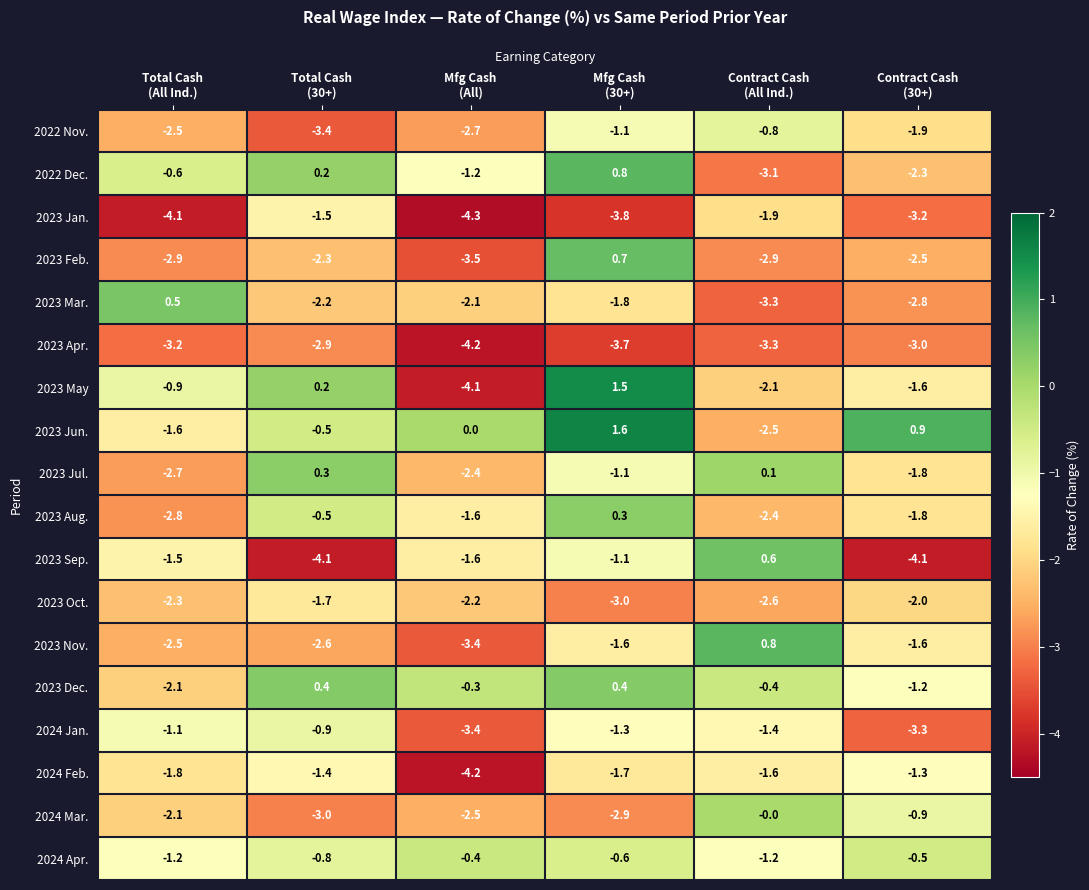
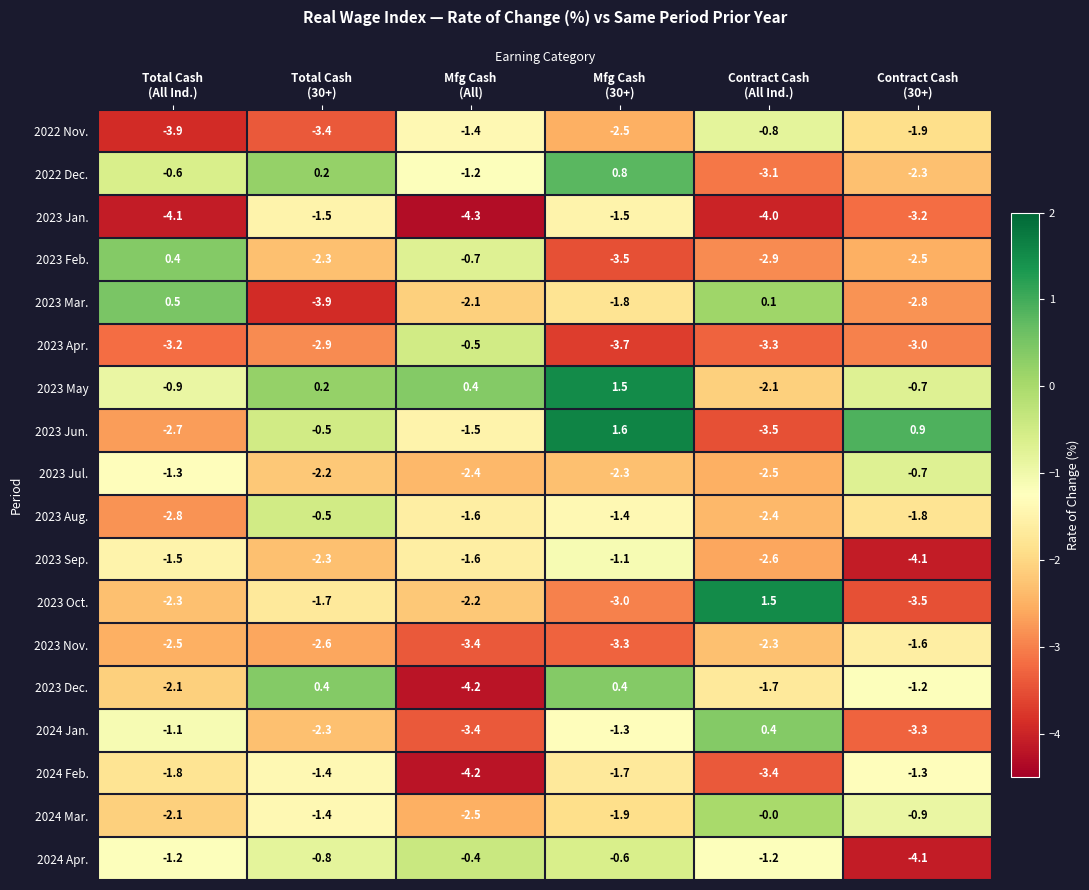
  {
    "2022 Nov.": {
-     "Total Cash (All Ind.)": -2.5,
+     "Total Cash (All Ind.)": -3.9,
      "Total Cash (30+)": -3.4,
-     "Mfg Cash (All)": -2.7,
-     "Mfg Cash (30+)": -1.1,
+     "Mfg Cash (All)": -1.4,
+     "Mfg Cash (30+)": -2.5,
      "Contract Cash (All Ind.)": -0.8,
      "Contract Cash (30+)": -1.9
    },
    "2022 Dec.": {
      "Total Cash (All Ind.)": -0.6,
      "Total Cash (30+)": 0.2,
      "Mfg Cash (All)": -1.2,
      "Mfg Cash (30+)": 0.8,
      "Contract Cash (All Ind.)": -3.1,
      "Contract Cash (30+)": -2.3
    },
    "2023 Jan.": {
      "Total Cash (All Ind.)": -4.1,
      "Total Cash (30+)": -1.5,
      "Mfg Cash (All)": -4.3,
-     "Mfg Cash (30+)": -3.8,
-     "Contract Cash (All Ind.)": -1.9,
+     "Mfg Cash (30+)": -1.5,
+     "Contract Cash (All Ind.)": -4.0,
      "Contract Cash (30+)": -3.2
    },
    "2023 Feb.": {
-     "Total Cash (All Ind.)": -2.9,
+     "Total Cash (All Ind.)": 0.4,
      "Total Cash (30+)": -2.3,
-     "Mfg Cash (All)": -3.5,
-     "Mfg Cash (30+)": 0.7,
+     "Mfg Cash (All)": -0.7,
+     "Mfg Cash (30+)": -3.5,
      "Contract Cash (All Ind.)": -2.9,
      "Contract Cash (30+)": -2.5
    },
    "2023 Mar.": {
      "Total Cash (All Ind.)": 0.5,
-     "Total Cash (30+)": -2.2,
+     "Total Cash (30+)": -3.9,
      "Mfg Cash (All)": -2.1,
      "Mfg Cash (30+)": -1.8,
-     "Contract Cash (All Ind.)": -3.3,
+     "Contract Cash (All Ind.)": 0.1,
      "Contract Cash (30+)": -2.8
    },
    "2023 Apr.": {
      "Total Cash (All Ind.)": -3.2,
      "Total Cash (30+)": -2.9,
-     "Mfg Cash (All)": -4.2,
+     "Mfg Cash (All)": -0.5,
      "Mfg Cash (30+)": -3.7,
      "Contract Cash (All Ind.)": -3.3,
      "Contract Cash (30+)": -3.0
    },
    "2023 May": {
      "Total Cash (All Ind.)": -0.9,
      "Total Cash (30+)": 0.2,
-     "Mfg Cash (All)": -4.1,
+     "Mfg Cash (All)": 0.4,
      "Mfg Cash (30+)": 1.5,
      "Contract Cash (All Ind.)": -2.1,
-     "Contract Cash (30+)": -1.6
+     "Contract Cash (30+)": -0.7
    },
    "2023 Jun.": {
-     "Total Cash (All Ind.)": -1.6,
+     "Total Cash (All Ind.)": -2.7,
      "Total Cash (30+)": -0.5,
-     "Mfg Cash (All)": 0.0,
+     "Mfg Cash (All)": -1.5,
      "Mfg Cash (30+)": 1.6,
-     "Contract Cash (All Ind.)": -2.5,
+     "Contract Cash (All Ind.)": -3.5,
      "Contract Cash (30+)": 0.9
    },
    "2023 Jul.": {
-     "Total Cash (All Ind.)": -2.7,
-     "Total Cash (30+)": 0.3,
+     "Total Cash (All Ind.)": -1.3,
+     "Total Cash (30+)": -2.2,
      "Mfg Cash (All)": -2.4,
-     "Mfg Cash (30+)": -1.1,
-     "Contract Cash (All Ind.)": 0.1,
-     "Contract Cash (30+)": -1.8
+     "Mfg Cash (30+)": -2.3,
+     "Contract Cash (All Ind.)": -2.5,
+     "Contract Cash (30+)": -0.7
    },
    "2023 Aug.": {
      "Total Cash (All Ind.)": -2.8,
      "Total Cash (30+)": -0.5,
      "Mfg Cash (All)": -1.6,
-     "Mfg Cash (30+)": 0.3,
+     "Mfg Cash (30+)": -1.4,
      "Contract Cash (All Ind.)": -2.4,
      "Contract Cash (30+)": -1.8
    },
    "2023 Sep.": {
      "Total Cash (All Ind.)": -1.5,
-     "Total Cash (30+)": -4.1,
+     "Total Cash (30+)": -2.3,
      "Mfg Cash (All)": -1.6,
      "Mfg Cash (30+)": -1.1,
-     "Contract Cash (All Ind.)": 0.6,
+     "Contract Cash (All Ind.)": -2.6,
      "Contract Cash (30+)": -4.1
    },
    "2023 Oct.": {
      "Total Cash (All Ind.)": -2.3,
      "Total Cash (30+)": -1.7,
      "Mfg Cash (All)": -2.2,
      "Mfg Cash (30+)": -3.0,
-     "Contract Cash (All Ind.)": -2.6,
-     "Contract Cash (30+)": -2.0
+     "Contract Cash (All Ind.)": 1.5,
+     "Contract Cash (30+)": -3.5
    },
    "2023 Nov.": {
      "Total Cash (All Ind.)": -2.5,
      "Total Cash (30+)": -2.6,
      "Mfg Cash (All)": -3.4,
-     "Mfg Cash (30+)": -1.6,
-     "Contract Cash (All Ind.)": 0.8,
+     "Mfg Cash (30+)": -3.3,
+     "Contract Cash (All Ind.)": -2.3,
      "Contract Cash (30+)": -1.6
    },
    "2023 Dec.": {
      "Total Cash (All Ind.)": -2.1,
      "Total Cash (30+)": 0.4,
-     "Mfg Cash (All)": -0.3,
+     "Mfg Cash (All)": -4.2,
      "Mfg Cash (30+)": 0.4,
-     "Contract Cash (All Ind.)": -0.4,
+     "Contract Cash (All Ind.)": -1.7,
      "Contract Cash (30+)": -1.2
    },
    "2024 Jan.": {
      "Total Cash (All Ind.)": -1.1,
-     "Total Cash (30+)": -0.9,
+     "Total Cash (30+)": -2.3,
      "Mfg Cash (All)": -3.4,
      "Mfg Cash (30+)": -1.3,
-     "Contract Cash (All Ind.)": -1.4,
+     "Contract Cash (All Ind.)": 0.4,
      "Contract Cash (30+)": -3.3
    },
    "2024 Feb.": {
      "Total Cash (All Ind.)": -1.8,
      "Total Cash (30+)": -1.4,
      "Mfg Cash (All)": -4.2,
      "Mfg Cash (30+)": -1.7,
-     "Contract Cash (All Ind.)": -1.6,
+     "Contract Cash (All Ind.)": -3.4,
      "Contract Cash (30+)": -1.3
    },
    "2024 Mar.": {
      "Total Cash (All Ind.)": -2.1,
-     "Total Cash (30+)": -3.0,
+     "Total Cash (30+)": -1.4,
      "Mfg Cash (All)": -2.5,
-     "Mfg Cash (30+)": -2.9,
+     "Mfg Cash (30+)": -1.9,
      "Contract Cash (All Ind.)": -0.0,
      "Contract Cash (30+)": -0.9
    },
    "2024 Apr.": {
      "Total Cash (All Ind.)": -1.2,
      "Total Cash (30+)": -0.8,
      "Mfg Cash (All)": -0.4,
      "Mfg Cash (30+)": -0.6,
      "Contract Cash (All Ind.)": -1.2,
-     "Contract Cash (30+)": -0.5
+     "Contract Cash (30+)": -4.1
    }
  }
